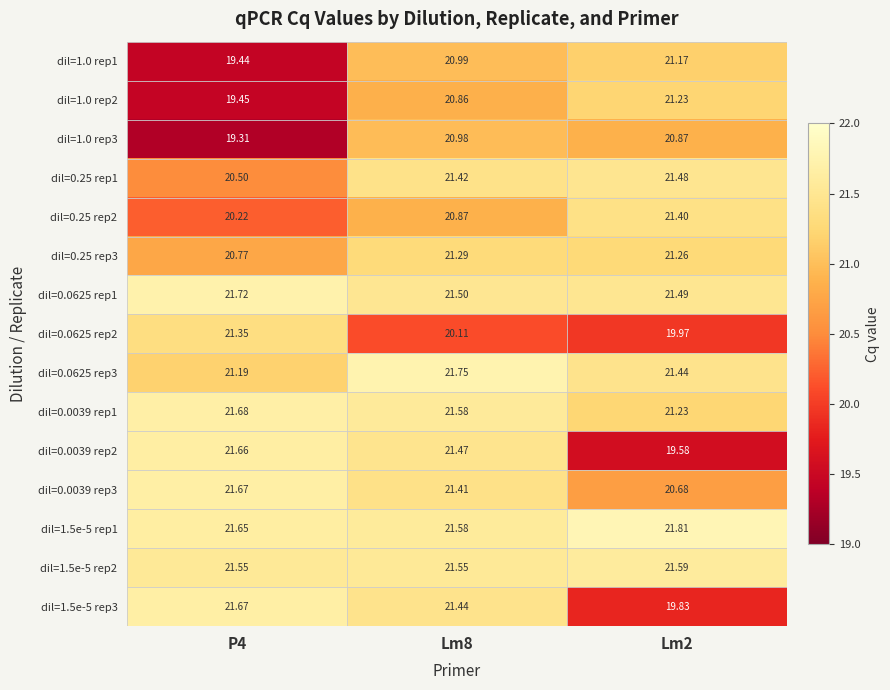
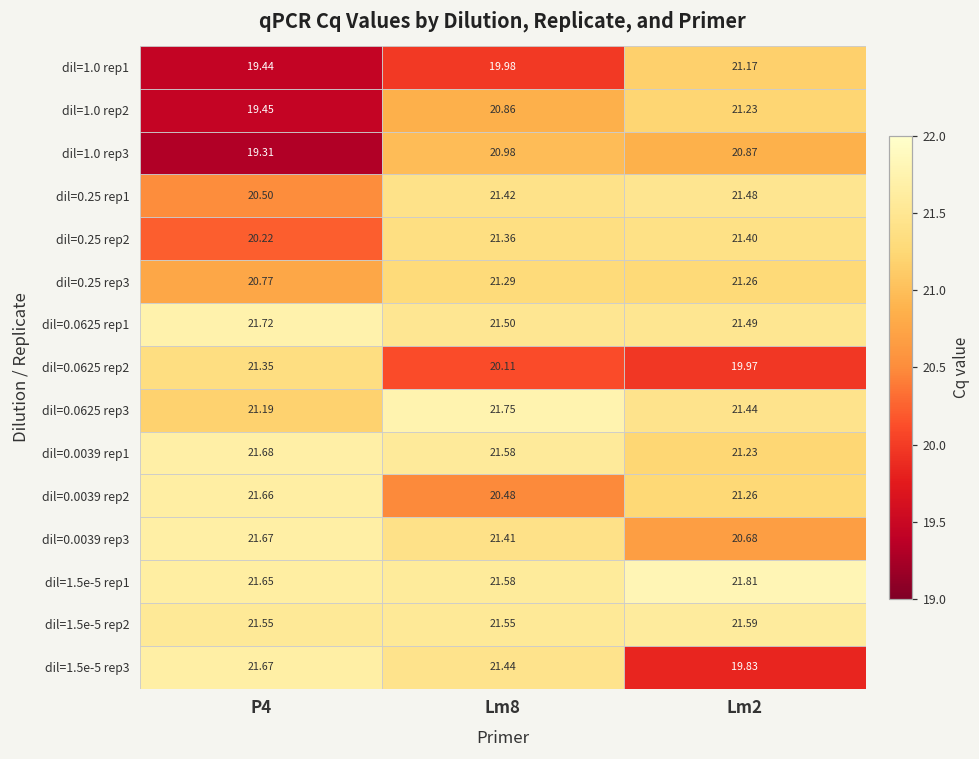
  {
    "dil=1.0 rep1": {
      "P4": 19.44,
-     "Lm8": 20.99,
+     "Lm8": 19.98,
      "Lm2": 21.17
    },
    "dil=1.0 rep2": {
      "P4": 19.45,
      "Lm8": 20.86,
      "Lm2": 21.23
    },
    "dil=1.0 rep3": {
      "P4": 19.31,
      "Lm8": 20.98,
      "Lm2": 20.87
    },
    "dil=0.25 rep1": {
      "P4": 20.50,
      "Lm8": 21.42,
      "Lm2": 21.48
    },
    "dil=0.25 rep2": {
      "P4": 20.22,
-     "Lm8": 20.87,
+     "Lm8": 21.36,
      "Lm2": 21.40
    },
    "dil=0.25 rep3": {
      "P4": 20.77,
      "Lm8": 21.29,
      "Lm2": 21.26
    },
    "dil=0.0625 rep1": {
      "P4": 21.72,
      "Lm8": 21.50,
      "Lm2": 21.49
    },
    "dil=0.0625 rep2": {
      "P4": 21.35,
      "Lm8": 20.11,
      "Lm2": 19.97
    },
    "dil=0.0625 rep3": {
      "P4": 21.19,
      "Lm8": 21.75,
      "Lm2": 21.44
    },
    "dil=0.0039 rep1": {
      "P4": 21.68,
      "Lm8": 21.58,
      "Lm2": 21.23
    },
    "dil=0.0039 rep2": {
      "P4": 21.66,
-     "Lm8": 21.47,
-     "Lm2": 19.58
+     "Lm8": 20.48,
+     "Lm2": 21.26
    },
    "dil=0.0039 rep3": {
      "P4": 21.67,
      "Lm8": 21.41,
      "Lm2": 20.68
    },
    "dil=1.5e-5 rep1": {
      "P4": 21.65,
      "Lm8": 21.58,
      "Lm2": 21.81
    },
    "dil=1.5e-5 rep2": {
      "P4": 21.55,
      "Lm8": 21.55,
      "Lm2": 21.59
    },
    "dil=1.5e-5 rep3": {
      "P4": 21.67,
      "Lm8": 21.44,
      "Lm2": 19.83
    }
  }
